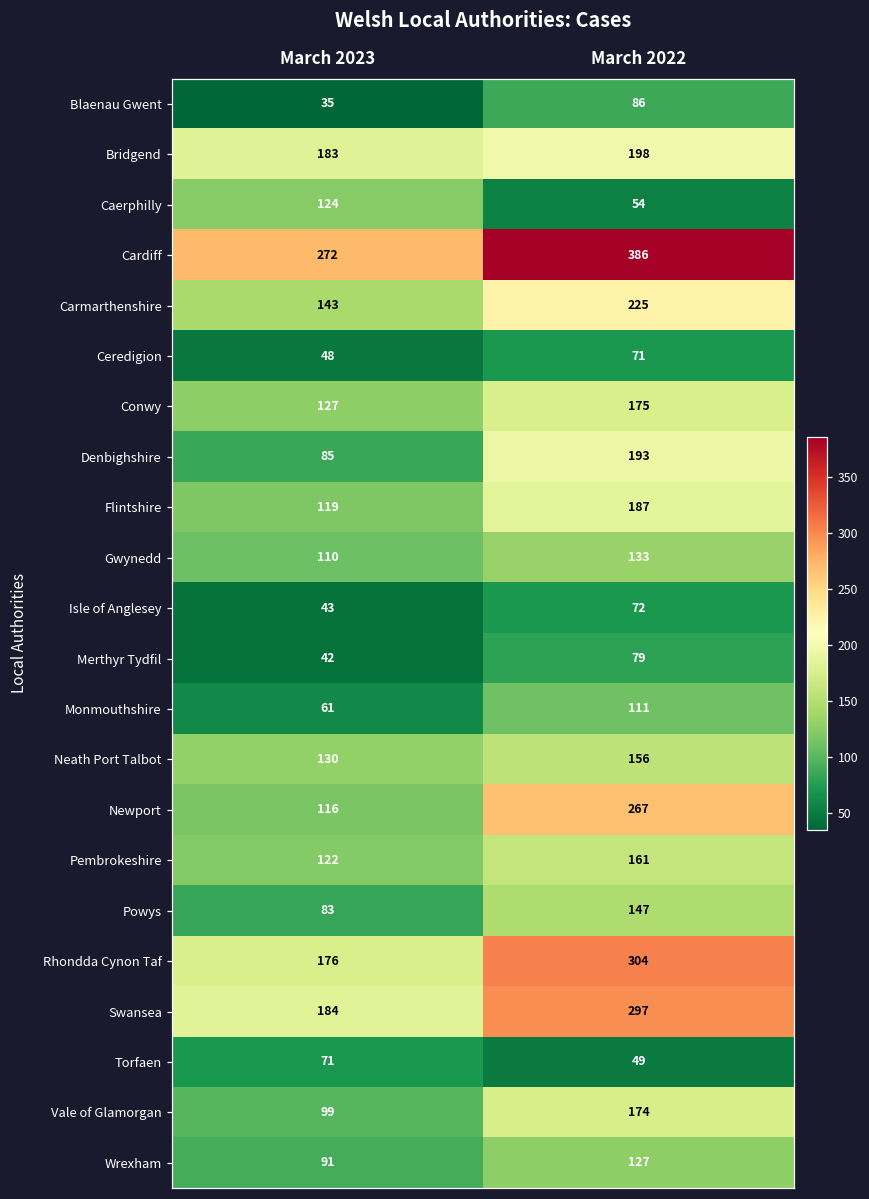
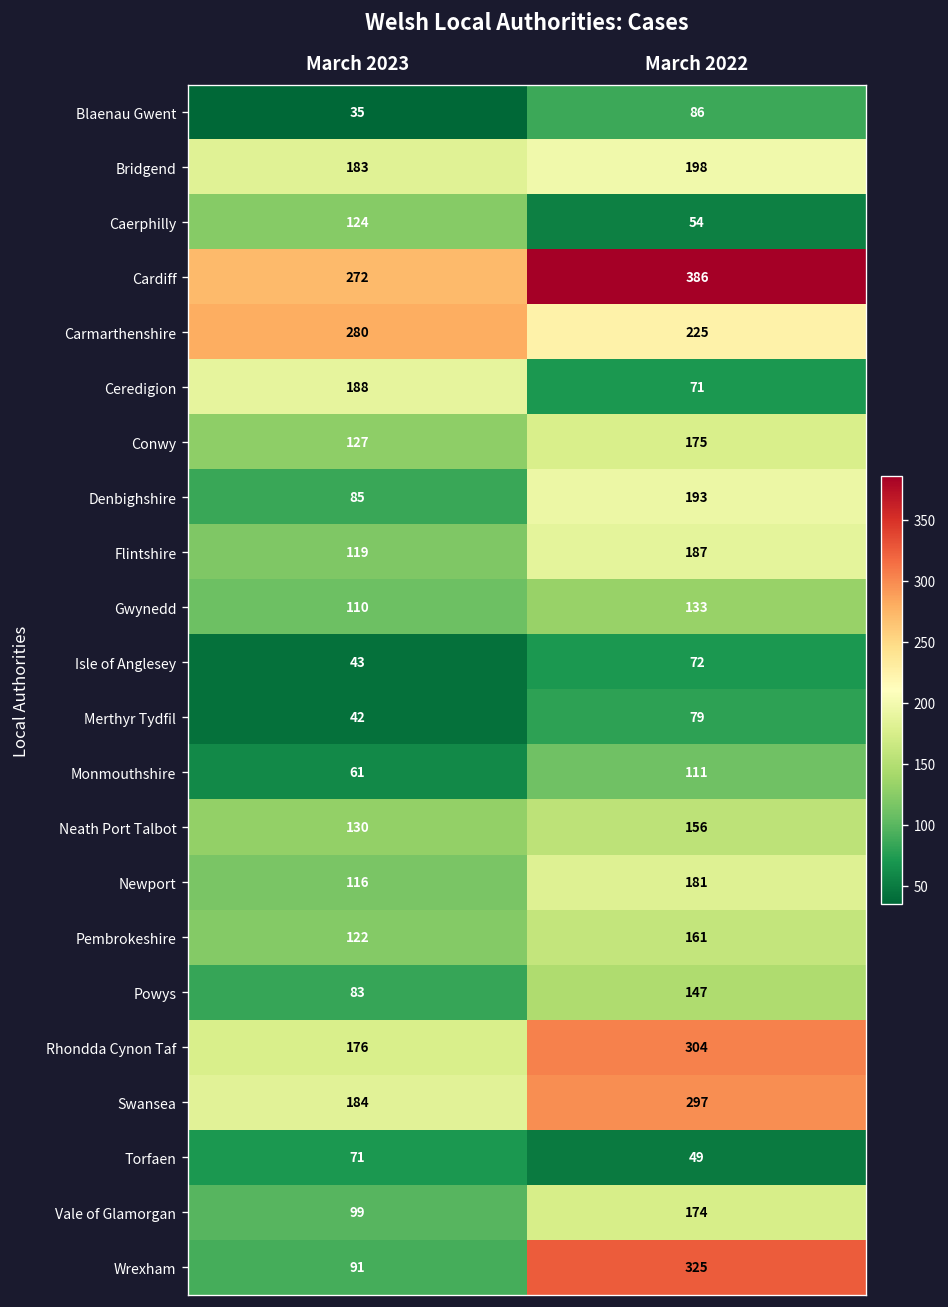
  {
    "Blaenau Gwent": {
      "March 2023": 35,
      "March 2022": 86
    },
    "Bridgend": {
      "March 2023": 183,
      "March 2022": 198
    },
    "Caerphilly": {
      "March 2023": 124,
      "March 2022": 54
    },
    "Cardiff": {
      "March 2023": 272,
      "March 2022": 386
    },
    "Carmarthenshire": {
-     "March 2023": 143,
+     "March 2023": 280,
      "March 2022": 225
    },
    "Ceredigion": {
-     "March 2023": 48,
+     "March 2023": 188,
      "March 2022": 71
    },
    "Conwy": {
      "March 2023": 127,
      "March 2022": 175
    },
    "Denbighshire": {
      "March 2023": 85,
      "March 2022": 193
    },
    "Flintshire": {
      "March 2023": 119,
      "March 2022": 187
    },
    "Gwynedd": {
      "March 2023": 110,
      "March 2022": 133
    },
    "Isle of Anglesey": {
      "March 2023": 43,
      "March 2022": 72
    },
    "Merthyr Tydfil": {
      "March 2023": 42,
      "March 2022": 79
    },
    "Monmouthshire": {
      "March 2023": 61,
      "March 2022": 111
    },
    "Neath Port Talbot": {
      "March 2023": 130,
      "March 2022": 156
    },
    "Newport": {
      "March 2023": 116,
-     "March 2022": 267
+     "March 2022": 181
    },
    "Pembrokeshire": {
      "March 2023": 122,
      "March 2022": 161
    },
    "Powys": {
      "March 2023": 83,
      "March 2022": 147
    },
    "Rhondda Cynon Taf": {
      "March 2023": 176,
      "March 2022": 304
    },
    "Swansea": {
      "March 2023": 184,
      "March 2022": 297
    },
    "Torfaen": {
      "March 2023": 71,
      "March 2022": 49
    },
    "Vale of Glamorgan": {
      "March 2023": 99,
      "March 2022": 174
    },
    "Wrexham": {
      "March 2023": 91,
-     "March 2022": 127
+     "March 2022": 325
    }
  }
